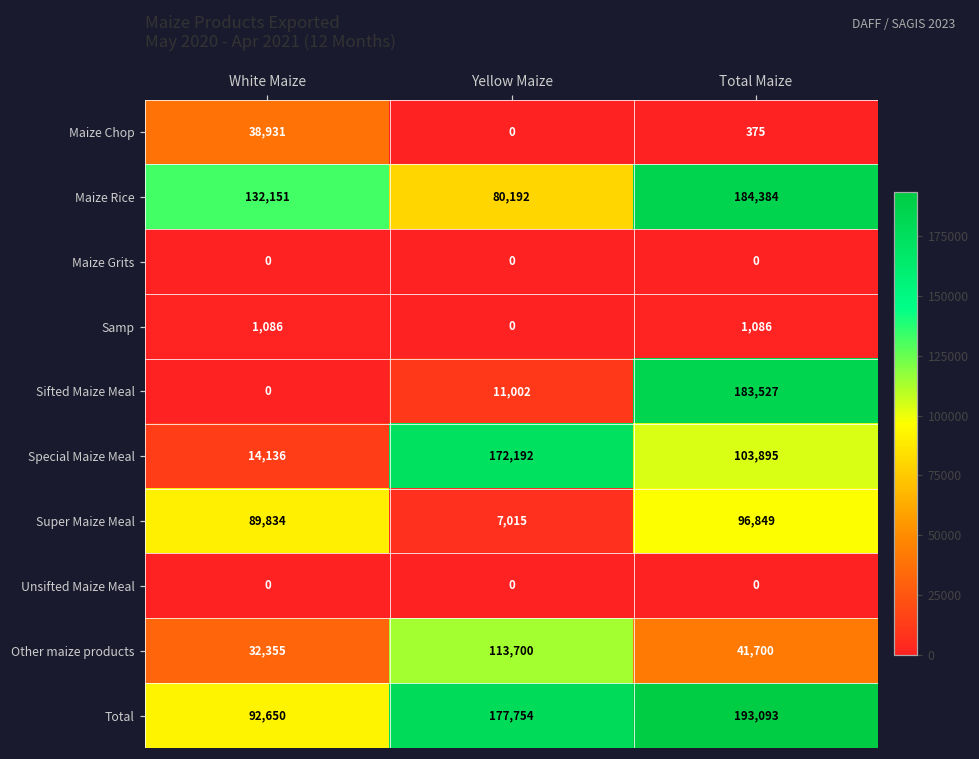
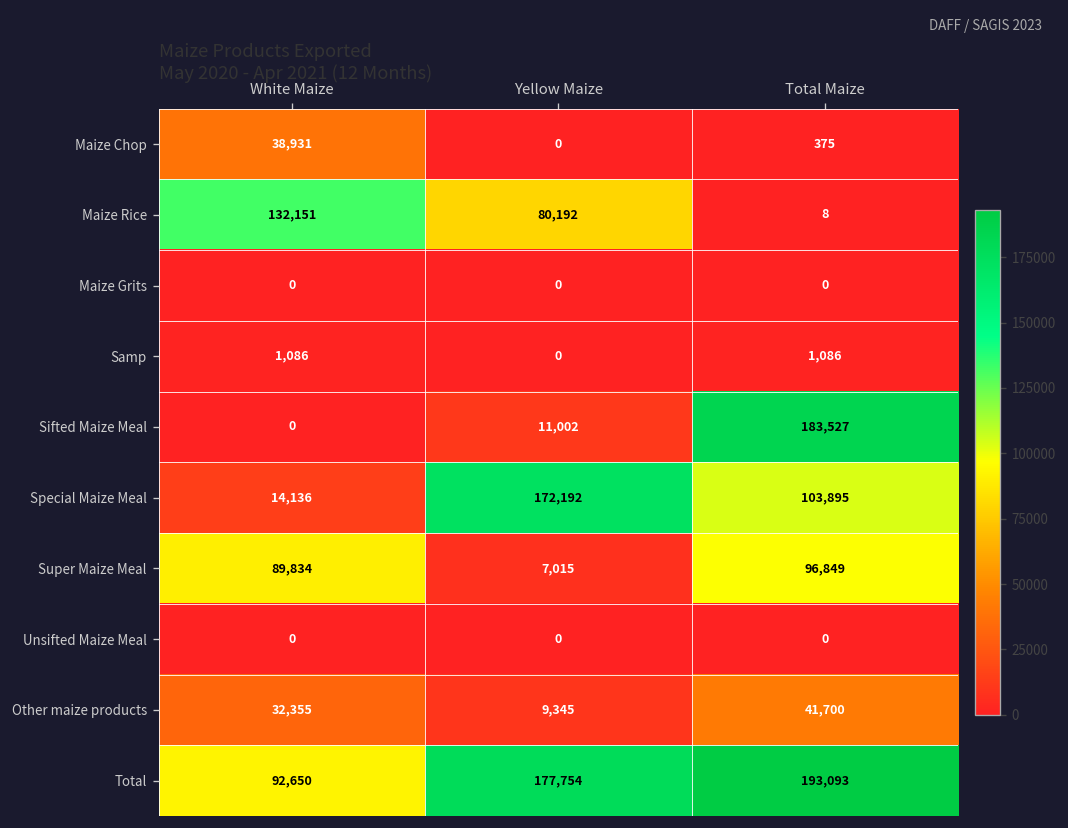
  {
    "Maize Chop": {
      "White Maize": "38,931",
      "Yellow Maize": "0",
      "Total Maize": "375"
    },
    "Maize Rice": {
      "White Maize": "132,151",
      "Yellow Maize": "80,192",
-     "Total Maize": "184,384"
+     "Total Maize": "8"
    },
    "Maize Grits": {
      "White Maize": "0",
      "Yellow Maize": "0",
      "Total Maize": "0"
    },
    "Samp": {
      "White Maize": "1,086",
      "Yellow Maize": "0",
      "Total Maize": "1,086"
    },
    "Sifted Maize Meal": {
      "White Maize": "0",
      "Yellow Maize": "11,002",
      "Total Maize": "183,527"
    },
    "Special Maize Meal": {
      "White Maize": "14,136",
      "Yellow Maize": "172,192",
      "Total Maize": "103,895"
    },
    "Super Maize Meal": {
      "White Maize": "89,834",
      "Yellow Maize": "7,015",
      "Total Maize": "96,849"
    },
    "Unsifted Maize Meal": {
      "White Maize": "0",
      "Yellow Maize": "0",
      "Total Maize": "0"
    },
    "Other maize products": {
      "White Maize": "32,355",
-     "Yellow Maize": "113,700",
+     "Yellow Maize": "9,345",
      "Total Maize": "41,700"
    },
    "Total": {
      "White Maize": "92,650",
      "Yellow Maize": "177,754",
      "Total Maize": "193,093"
    }
  }
